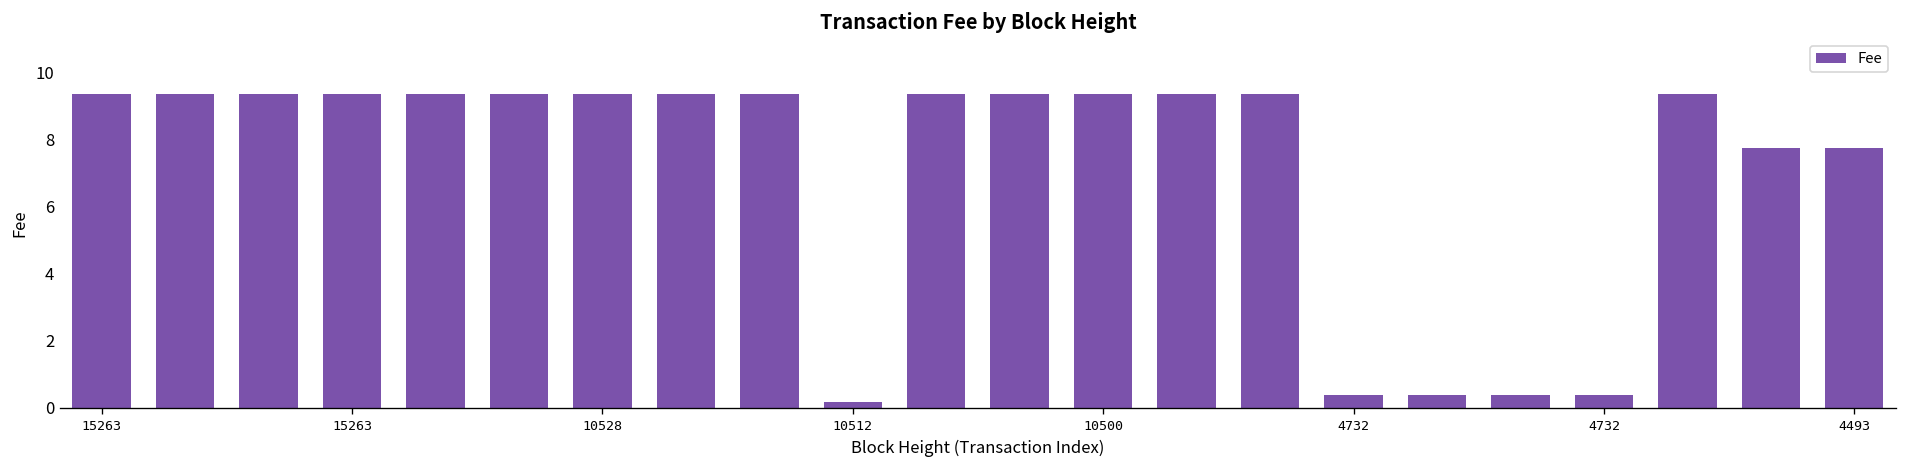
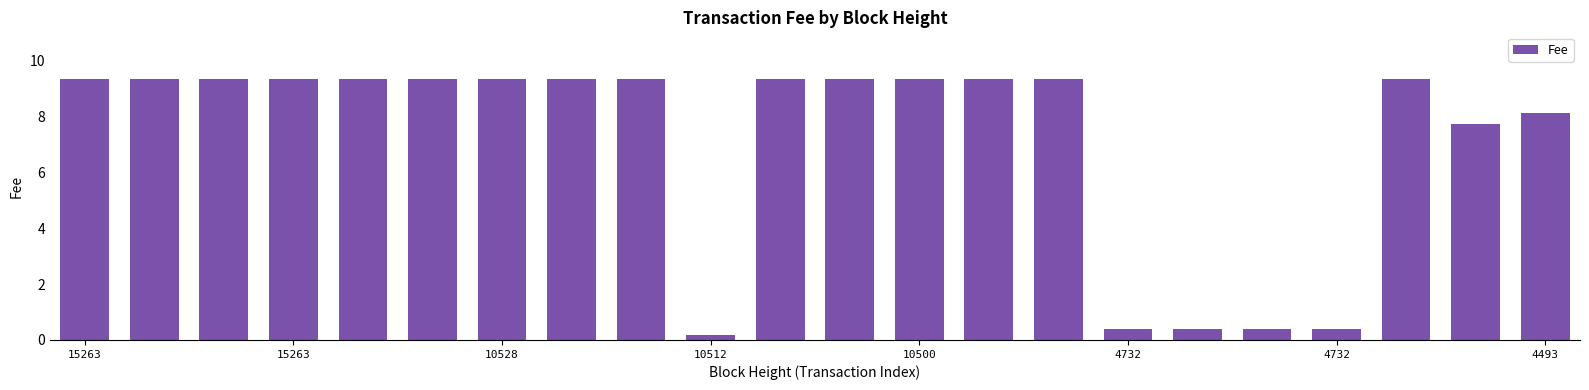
  {
    "10528": 9.3,
    "10512": 0.2,
    "10500": 9.3,
-   "4493": 7.7
+   "4493": 8.1
  }
